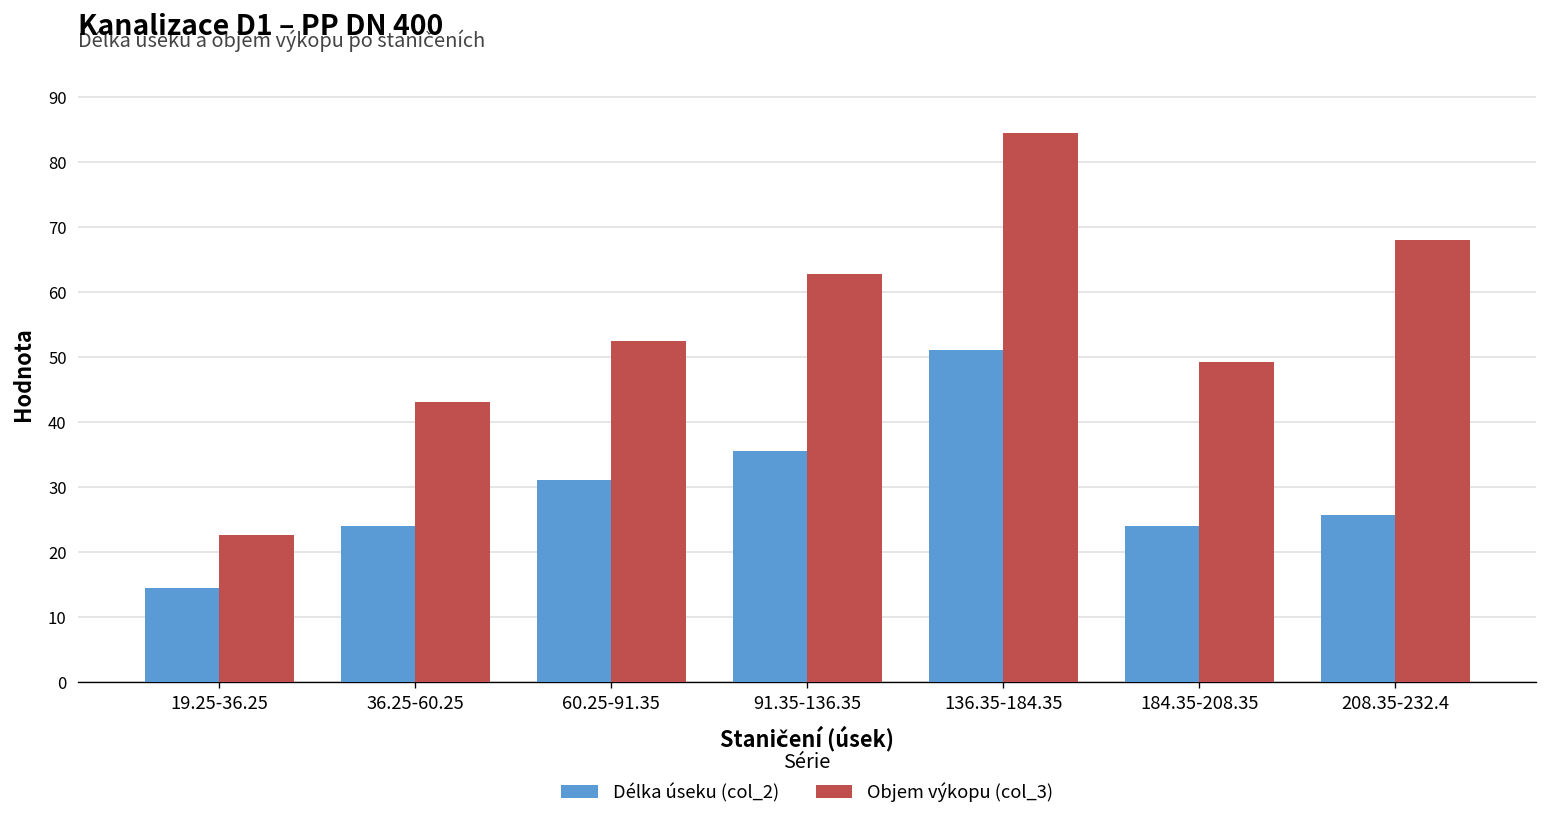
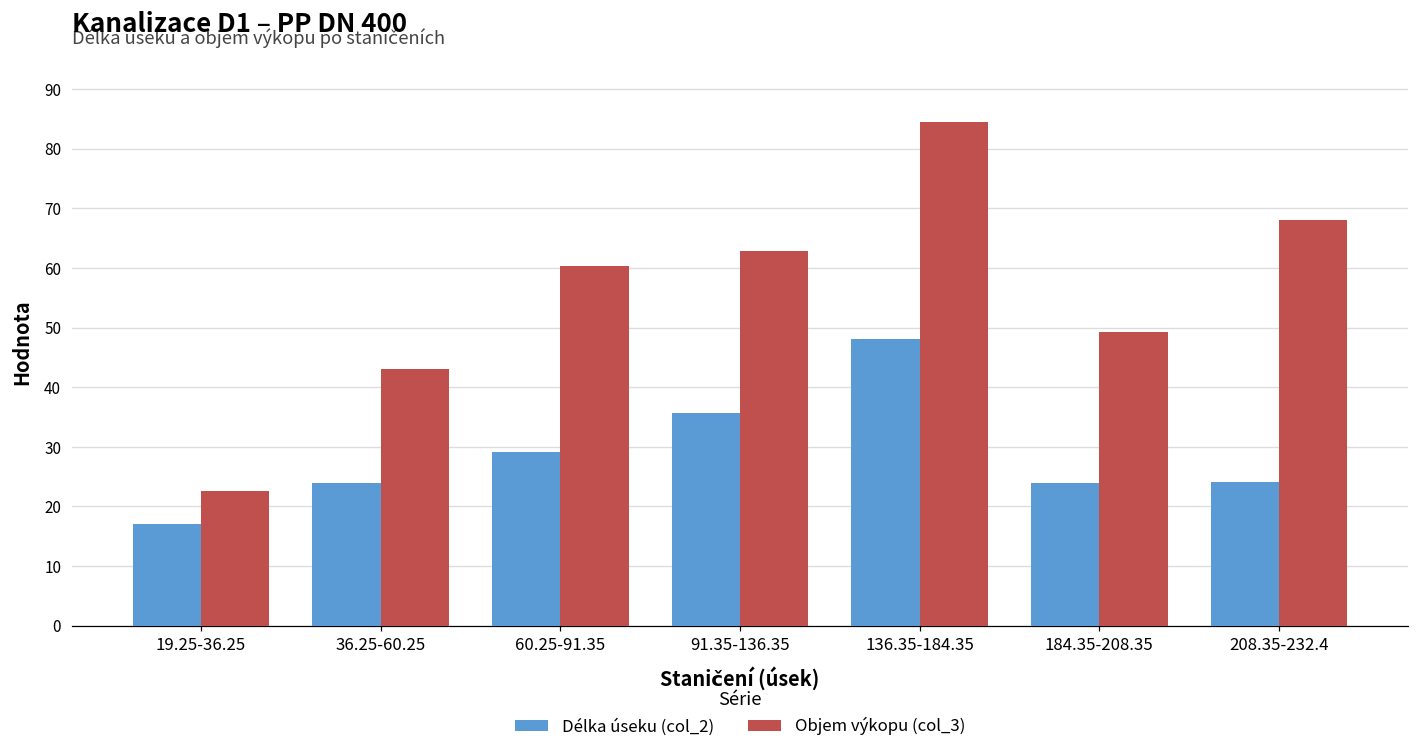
  {
    "Délka úseku (col_2)": {
-     "19.25-36.25": 15,
+     "19.25-36.25": 17,
      "36.25-60.25": 24,
-     "60.25-91.35": 31,
+     "60.25-91.35": 29,
      "91.35-136.35": 36,
-     "136.35-184.35": 51,
+     "136.35-184.35": 48,
      "184.35-208.35": 24,
-     "208.35-232.4": 26
+     "208.35-232.4": 24
    },
    "Objem výkopu (col_3)": {
      "19.25-36.25": 23,
      "36.25-60.25": 43,
-     "60.25-91.35": 52,
+     "60.25-91.35": 60,
      "91.35-136.35": 63,
      "136.35-184.35": 84,
      "184.35-208.35": 49,
      "208.35-232.4": 68
    }
  }
